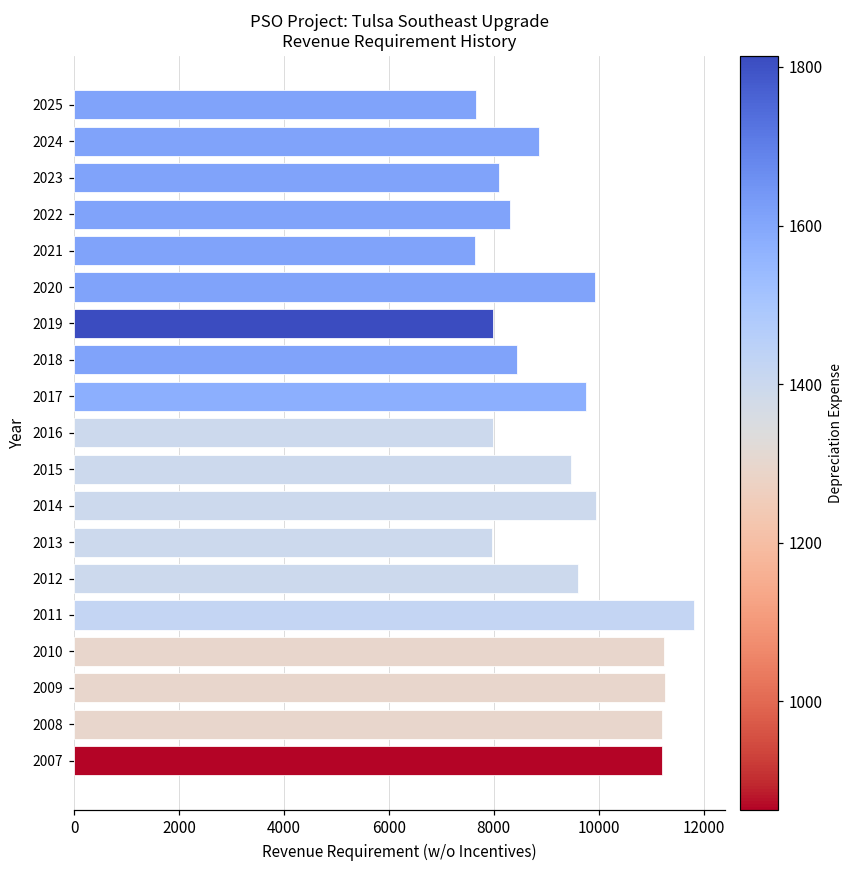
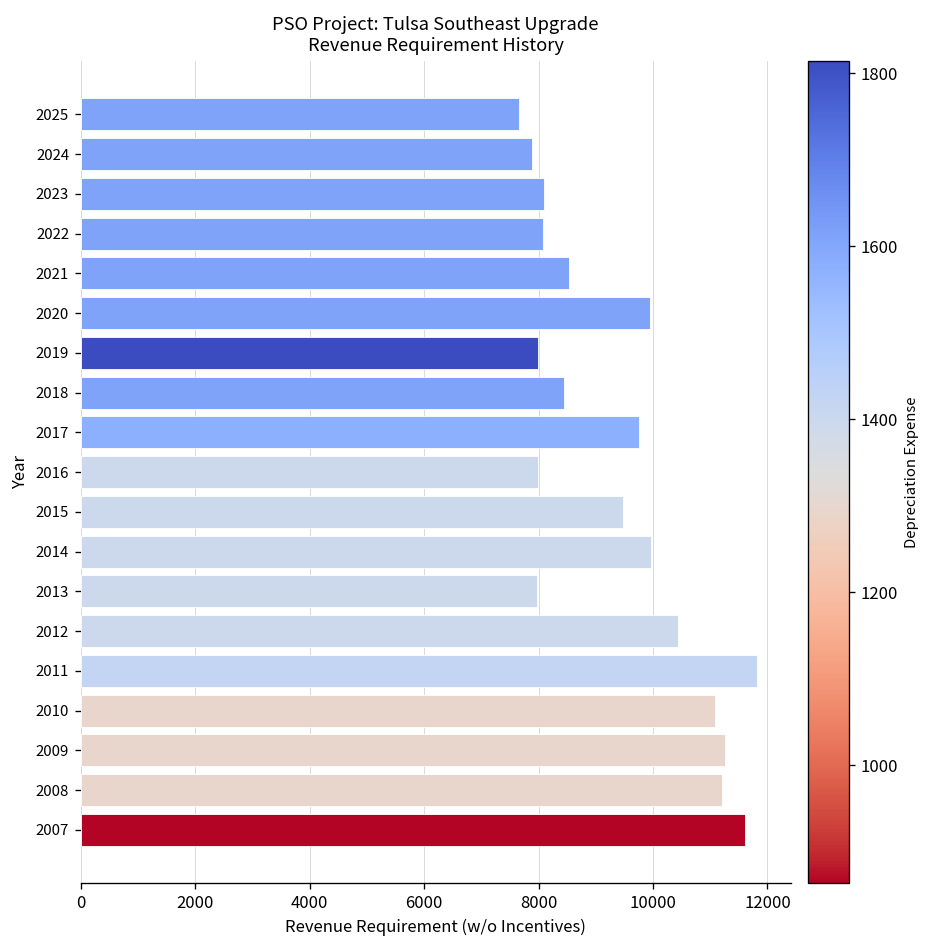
  {
    "2025": 7700,
-   "2024": 8900,
+   "2024": 7900,
    "2023": 8100,
-   "2022": 8300,
-   "2021": 7600,
+   "2022": 8100,
+   "2021": 8500,
    "2020": 9900,
    "2019": 8000,
    "2018": 8400,
    "2017": 9800,
    "2016": 8000,
    "2015": 9500,
    "2014": 10000,
    "2013": 8000,
-   "2012": 9600,
+   "2012": 10400,
    "2011": 11800,
-   "2010": 11300,
+   "2010": 11100,
    "2009": 11300,
    "2008": 11200,
-   "2007": 11200
+   "2007": 11600
  }
